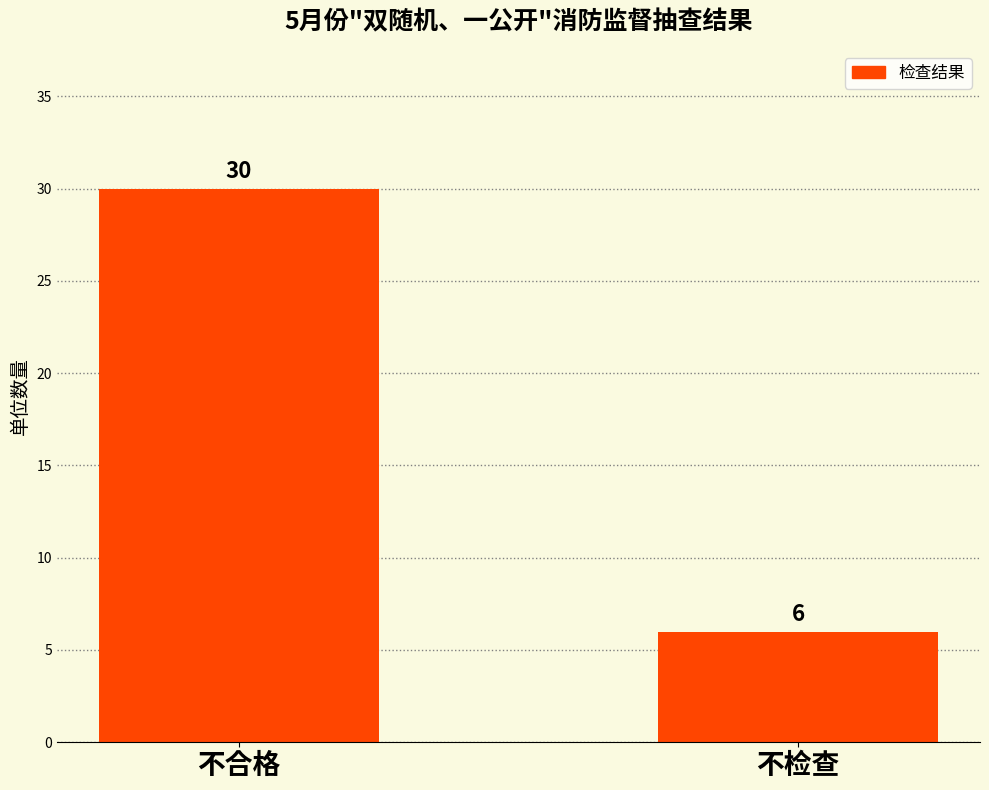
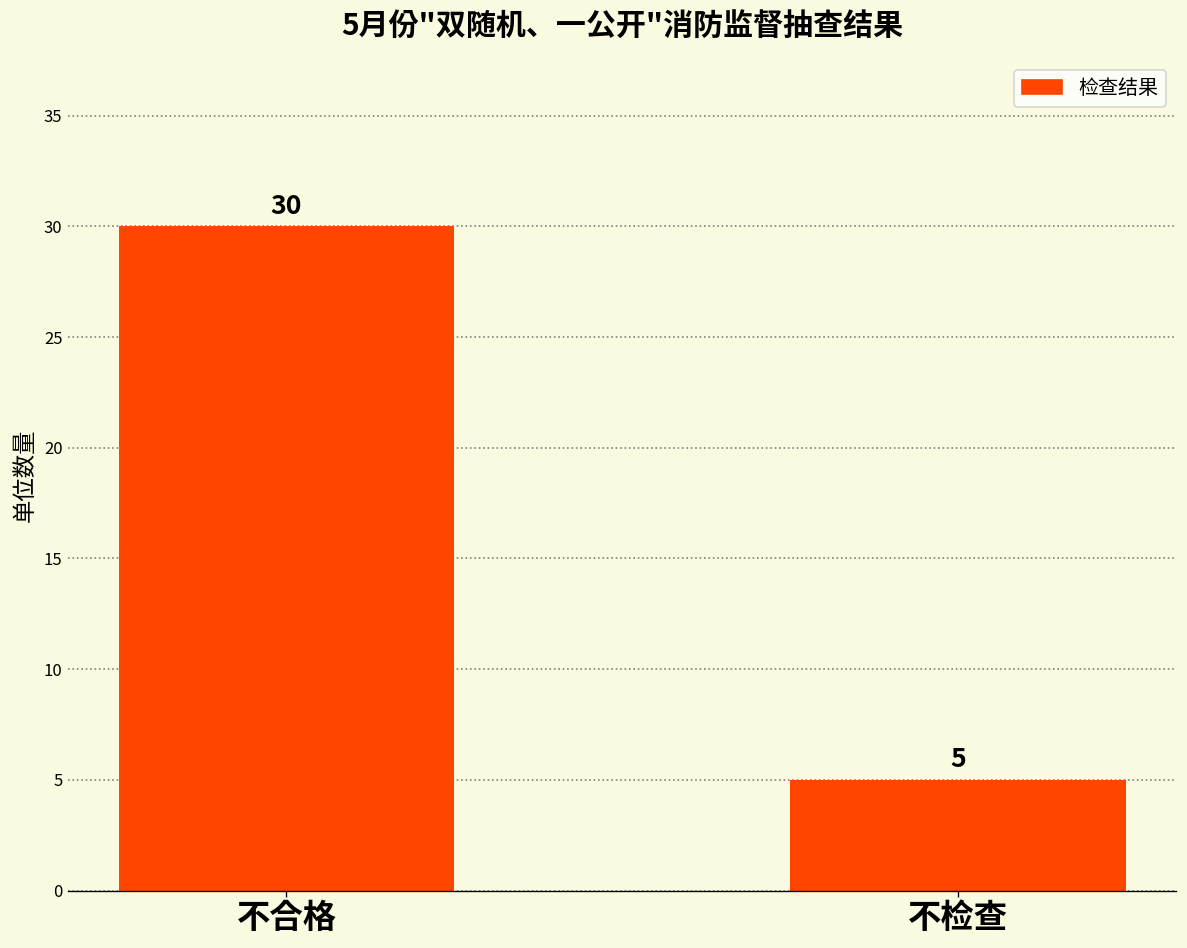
  {
    "不合格": 30,
-   "不检查": 6
+   "不检查": 5
  }
